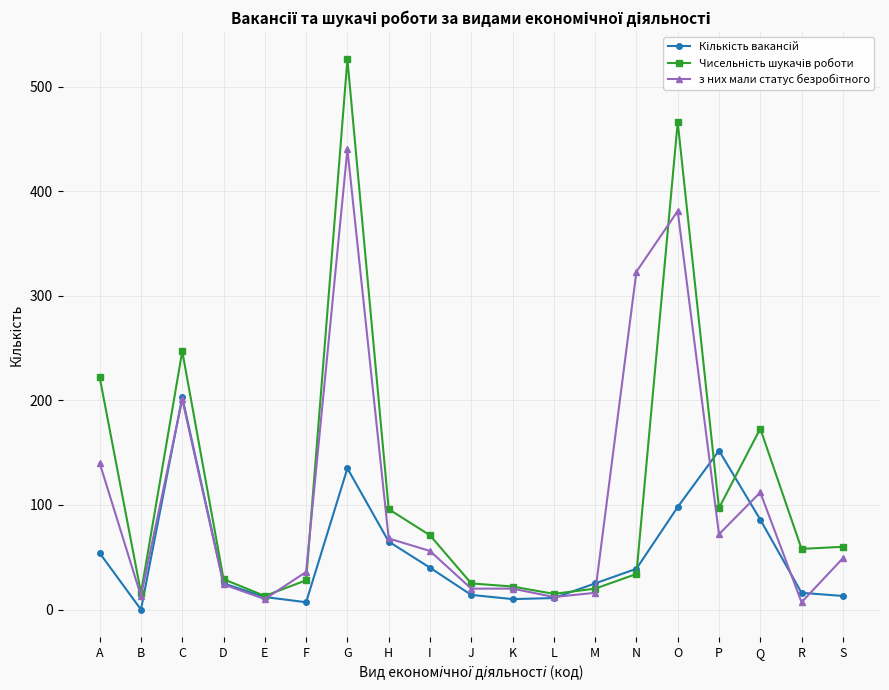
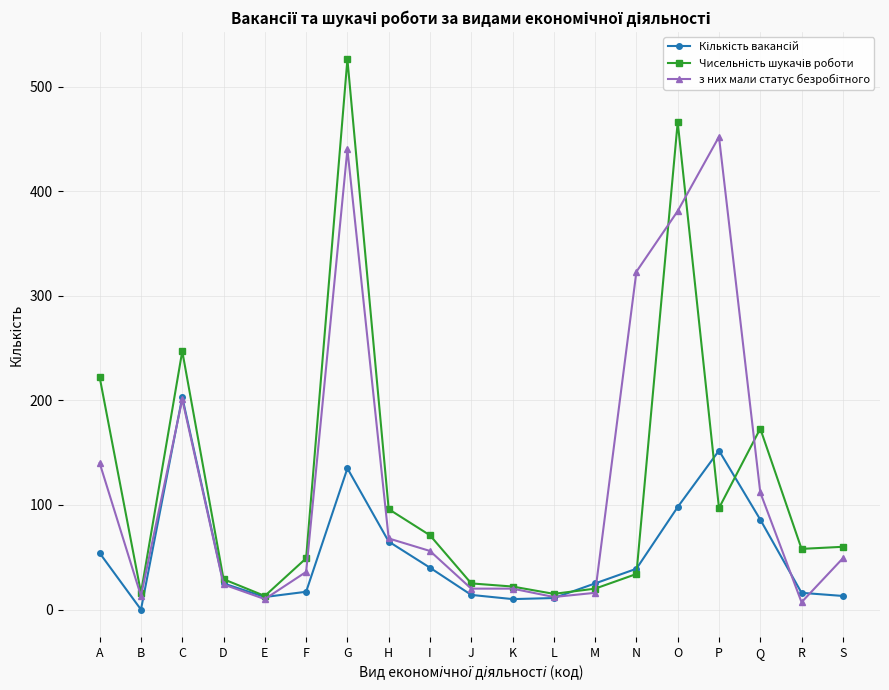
  {
    "Кількість вакансій": {
      "A": 54,
      "B": 0,
-     "F": 7,
+     "F": 17,
      "G": 135,
      "H": 65,
      "I": 40,
      "J": 14,
      "K": 10,
      "M": 25,
      "N": 39,
      "O": 98,
      "P": 152,
      "Q": 86,
      "R": 16,
      "S": 13
    },
    "Чисельність шукачів роботи": {
      "A": 222,
      "B": 16,
      "C": 247,
      "D": 29,
-     "F": 28,
+     "F": 49,
      "G": 526,
      "H": 96,
      "I": 71,
      "J": 25,
      "L": 15,
      "M": 20,
      "N": 34,
      "O": 466,
      "P": 97,
      "Q": 173,
      "R": 58,
      "S": 60
    },
    "з них мали статус безробітного": {
      "A": 140,
      "B": 13,
      "F": 36,
      "G": 440,
      "H": 68,
      "I": 56,
      "J": 20,
      "M": 16,
      "N": 323,
      "O": 381,
-     "P": 72,
+     "P": 452,
      "Q": 112,
      "R": 7,
      "S": 49
    }
  }
